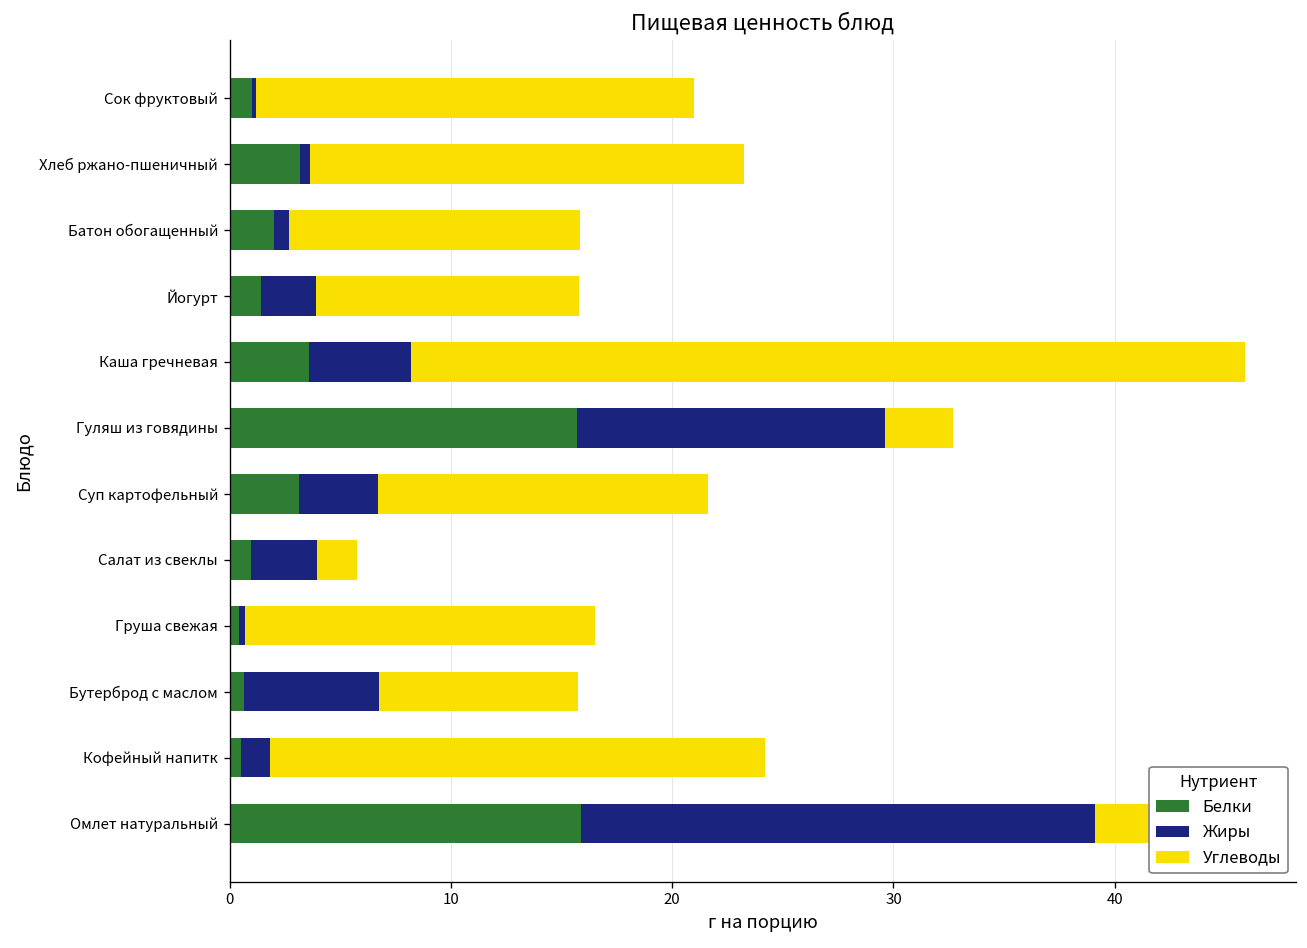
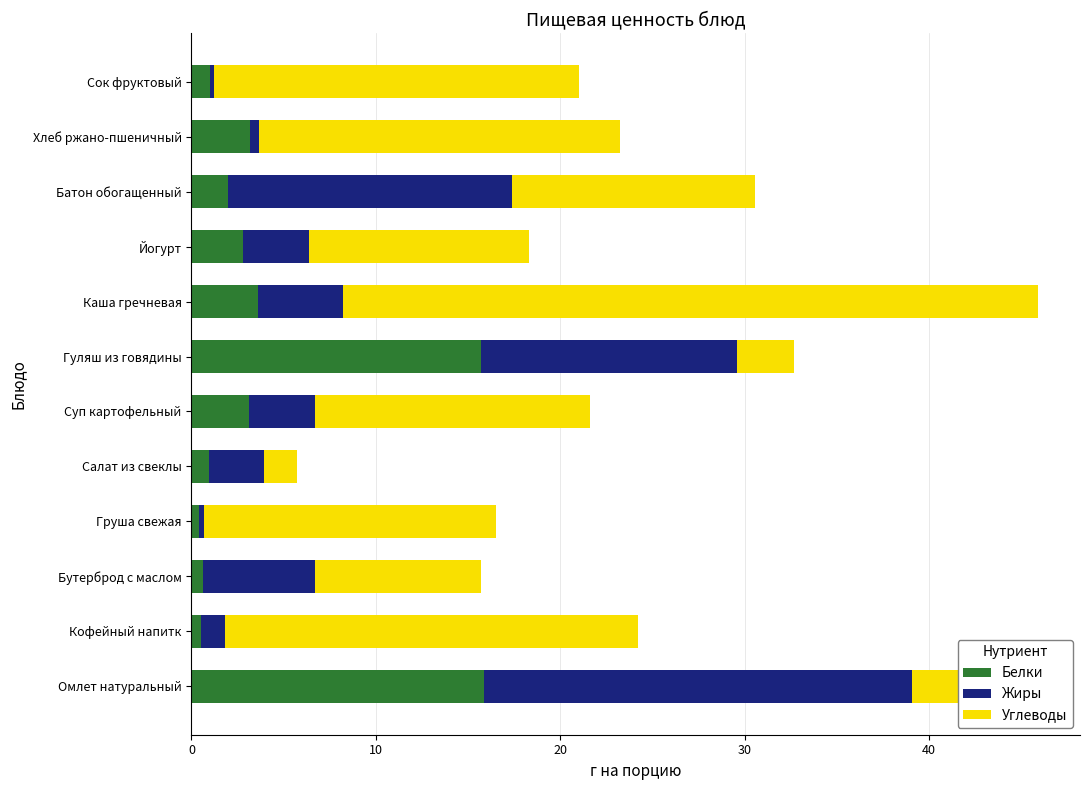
  {
    "Белки": {
      "Сок фруктовый": 1.0,
      "Хлеб ржано-пшеничный": 3.2,
      "Батон обогащенный": 2.0,
-     "Йогурт": 1.4,
+     "Йогурт": 2.8,
      "Каша гречневая": 3.6,
      "Гуляш из говядины": 15.7,
      "Суп картофельный": 3.1,
      "Салат из свеклы": 1.0,
      "Груша свежая": 0.4,
      "Бутерброд с маслом": 0.7,
      "Кофейный напитк": 0.5,
      "Омлет натуральный": 15.9
    },
    "Жиры": {
      "Сок фруктовый": 0.2,
      "Хлеб ржано-пшеничный": 0.4,
-     "Батон обогащенный": 0.7,
-     "Йогурт": 2.5,
+     "Батон обогащенный": 15.4,
+     "Йогурт": 3.6,
      "Каша гречневая": 4.6,
      "Гуляш из говядины": 13.9,
      "Суп картофельный": 3.6,
      "Салат из свеклы": 3.0,
      "Груша свежая": 0.3,
      "Бутерброд с маслом": 6.1,
      "Кофейный напитк": 1.3,
      "Омлет натуральный": 23.2
    },
    "Углеводы": {
      "Сок фруктовый": 19.8,
      "Хлеб ржано-пшеничный": 19.6,
      "Батон обогащенный": 13.1,
      "Йогурт": 11.9,
      "Каша гречневая": 37.7,
      "Гуляш из говядины": 3.1,
      "Суп картофельный": 14.9,
      "Салат из свеклы": 1.8,
      "Груша свежая": 15.8,
      "Бутерброд с маслом": 9.0,
      "Кофейный напитк": 22.4
    }
  }
